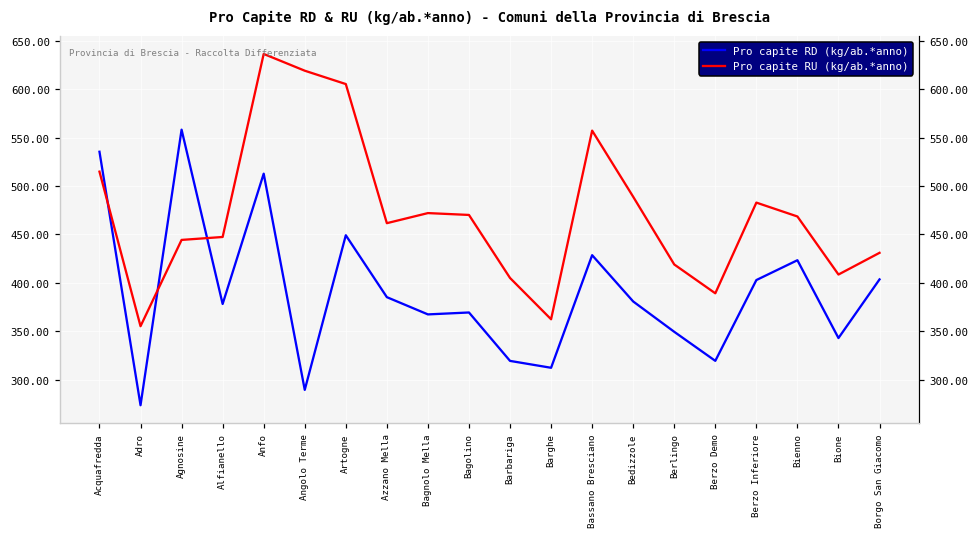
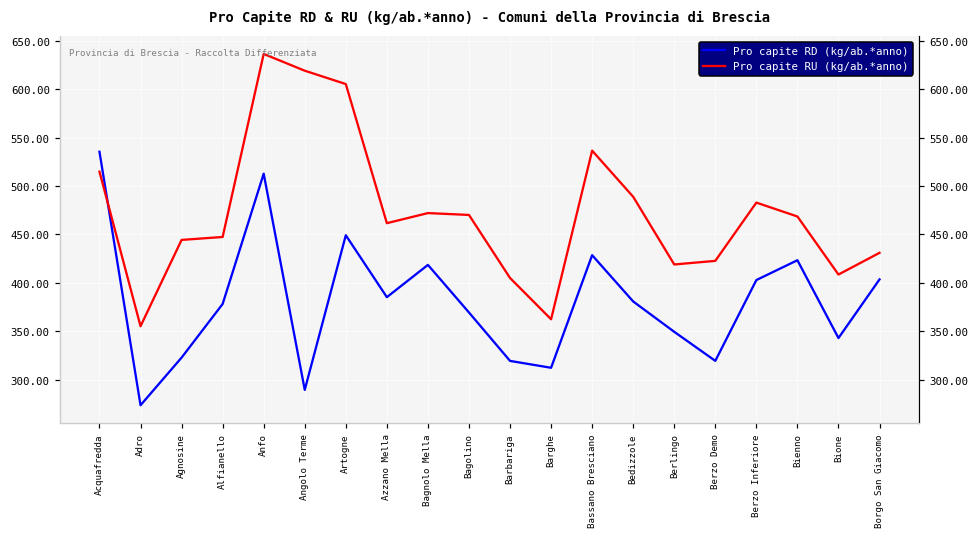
  {
    "Pro capite RD (kg/ab.*anno)": {
      "Acquafredda": 540,
      "Adro": 270,
-     "Agnosine": 560,
+     "Agnosine": 320,
      "Alfianello": 380,
      "Anfo": 510,
      "Angolo Terme": 290,
      "Artogne": 450,
      "Azzano Mella": 390,
-     "Bagnolo Mella": 370,
+     "Bagnolo Mella": 420,
      "Bagolino": 370,
      "Barbariga": 320,
      "Barghe": 310,
      "Bassano Bresciano": 430,
      "Bedizzole": 380,
      "Berlingo": 350,
      "Berzo Demo": 320,
      "Berzo Inferiore": 400,
      "Bienno": 420,
      "Bione": 340,
      "Borgo San Giacomo": 400
    },
    "Pro capite RU (kg/ab.*anno)": {
      "Acquafredda": 510,
      "Adro": 360,
      "Agnosine": 440,
      "Alfianello": 450,
      "Anfo": 640,
      "Angolo Terme": 620,
      "Artogne": 610,
      "Azzano Mella": 460,
      "Bagnolo Mella": 470,
      "Bagolino": 470,
      "Barbariga": 410,
      "Barghe": 360,
-     "Bassano Bresciano": 560,
+     "Bassano Bresciano": 540,
      "Bedizzole": 490,
      "Berlingo": 420,
-     "Berzo Demo": 390,
+     "Berzo Demo": 420,
      "Berzo Inferiore": 480,
      "Bienno": 470,
      "Bione": 410,
      "Borgo San Giacomo": 430
    }
  }
